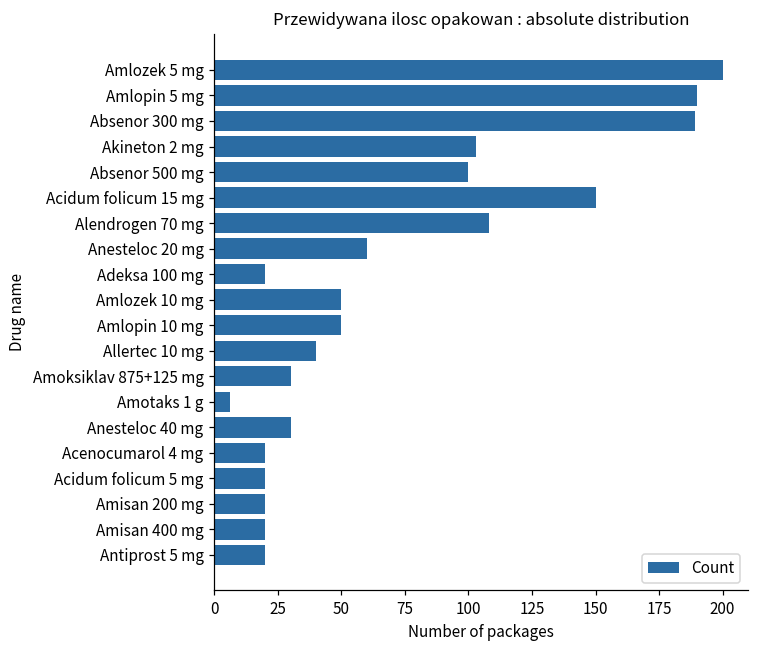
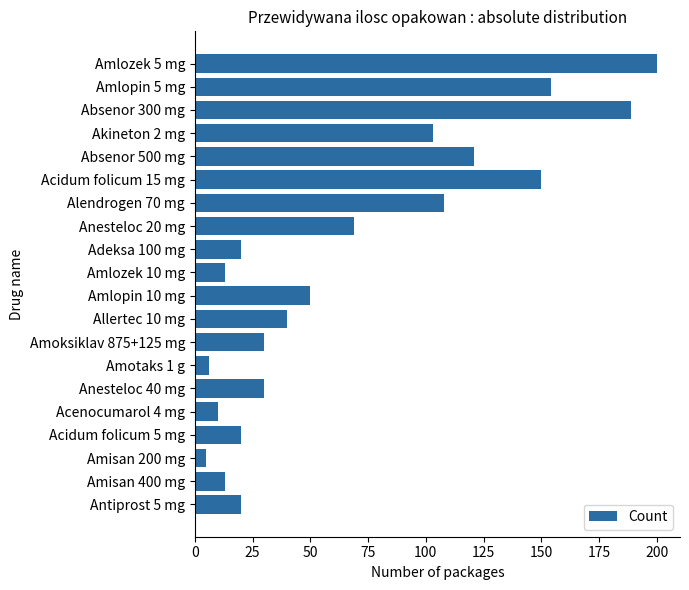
  {
    "Amlozek 5 mg": 200,
-   "Amlopin 5 mg": 190,
+   "Amlopin 5 mg": 154,
    "Absenor 300 mg": 189,
    "Akineton 2 mg": 103,
-   "Absenor 500 mg": 100,
+   "Absenor 500 mg": 121,
    "Acidum folicum 15 mg": 150,
    "Alendrogen 70 mg": 108,
-   "Anesteloc 20 mg": 60,
+   "Anesteloc 20 mg": 69,
    "Adeksa 100 mg": 20,
-   "Amlozek 10 mg": 50,
+   "Amlozek 10 mg": 13,
    "Amlopin 10 mg": 50,
    "Allertec 10 mg": 40,
    "Amoksiklav 875+125 mg": 30,
    "Amotaks 1 g": 6,
    "Anesteloc 40 mg": 30,
-   "Acenocumarol 4 mg": 20,
+   "Acenocumarol 4 mg": 10,
    "Acidum folicum 5 mg": 20,
-   "Amisan 200 mg": 20,
-   "Amisan 400 mg": 20,
+   "Amisan 200 mg": 5,
+   "Amisan 400 mg": 13,
    "Antiprost 5 mg": 20
  }
